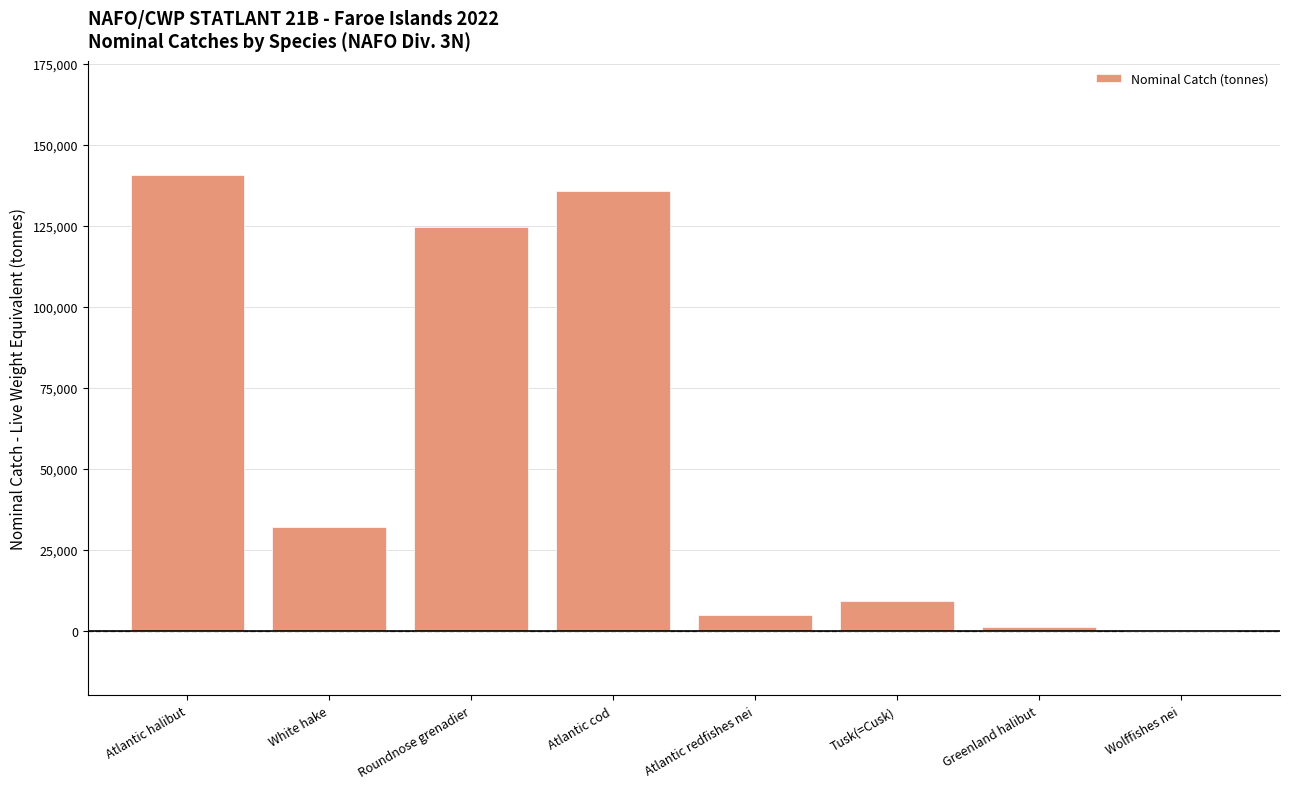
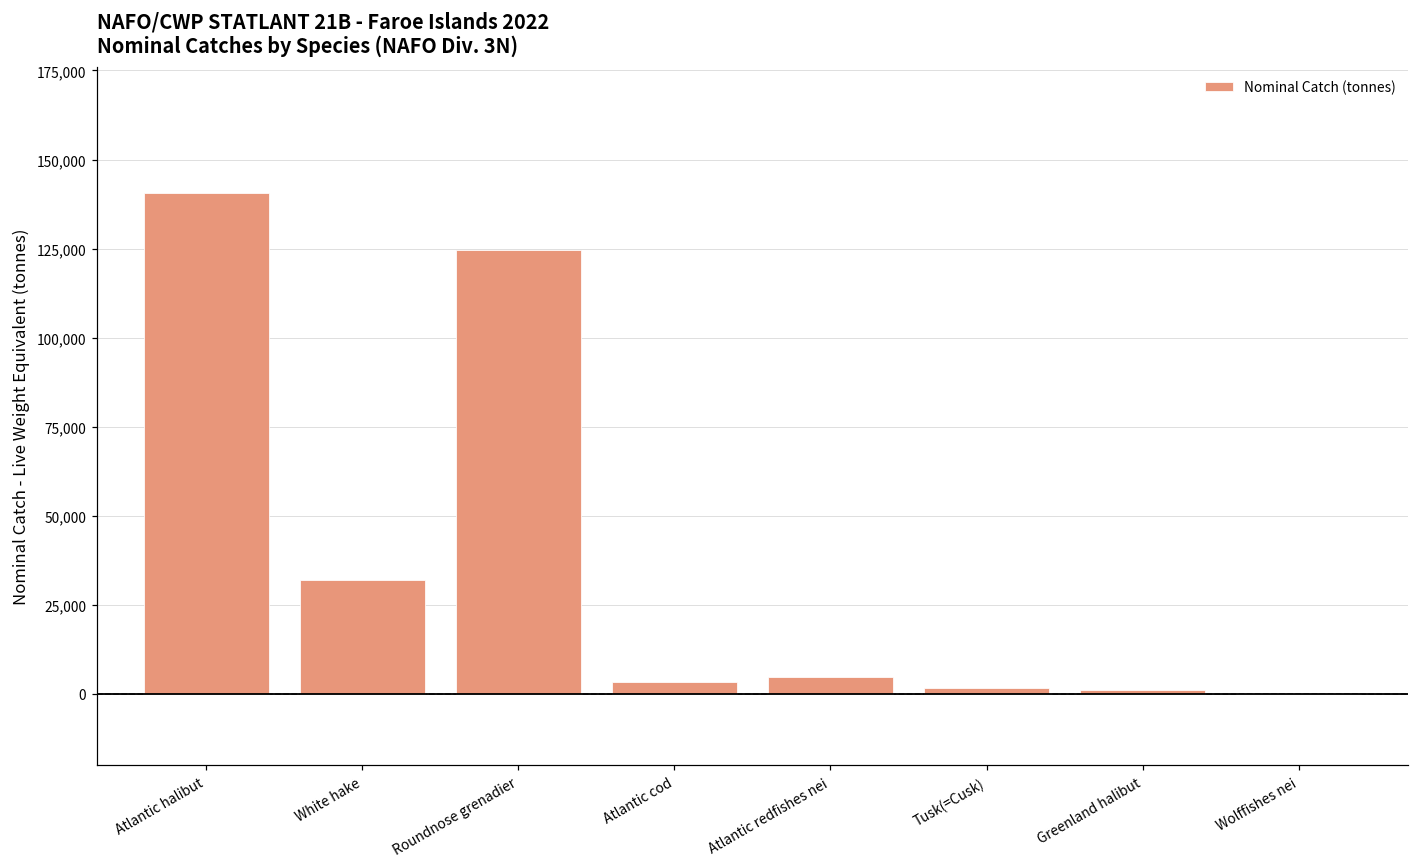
  {
    "Nominal Catch (tonnes)": {
      "Atlantic halibut": "141,000",
      "White hake": "32,000",
      "Roundnose grenadier": "125,000",
-     "Atlantic cod": "136,000",
+     "Atlantic cod": "3,000",
      "Atlantic redfishes nei": "5,000",
-     "Tusk(=Cusk)": "9,000",
+     "Tusk(=Cusk)": "2,000",
      "Greenland halibut": "1,000"
    }
  }
